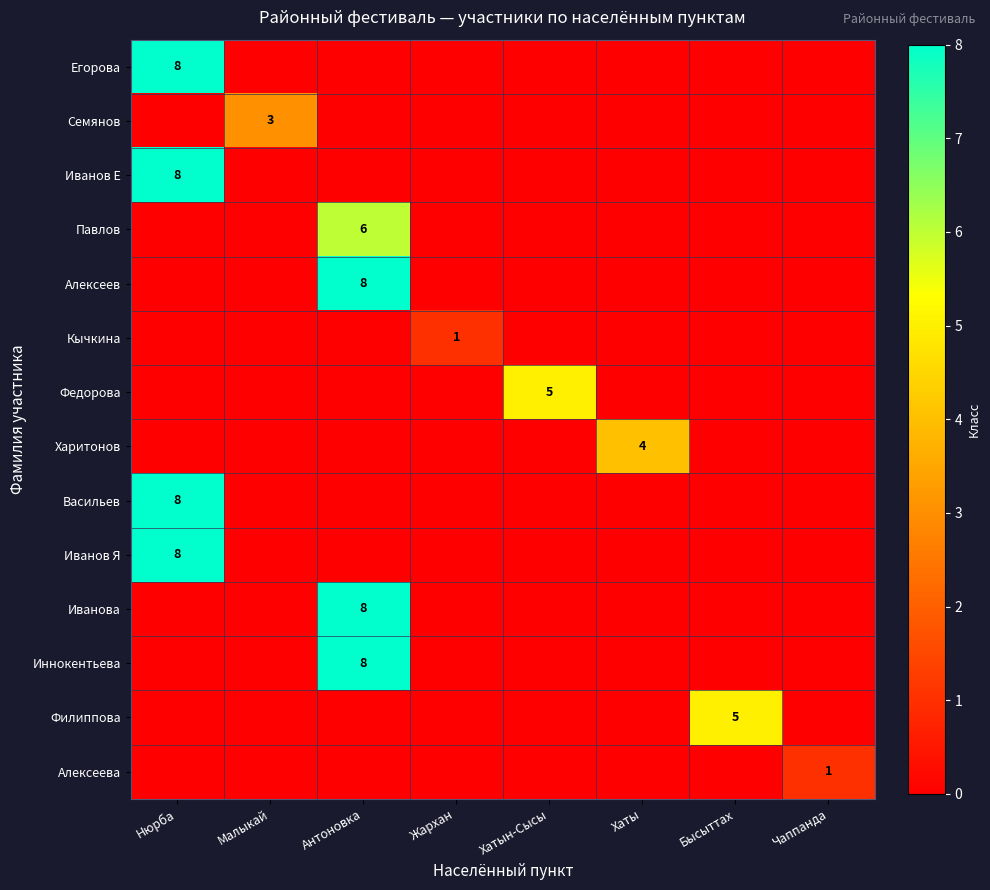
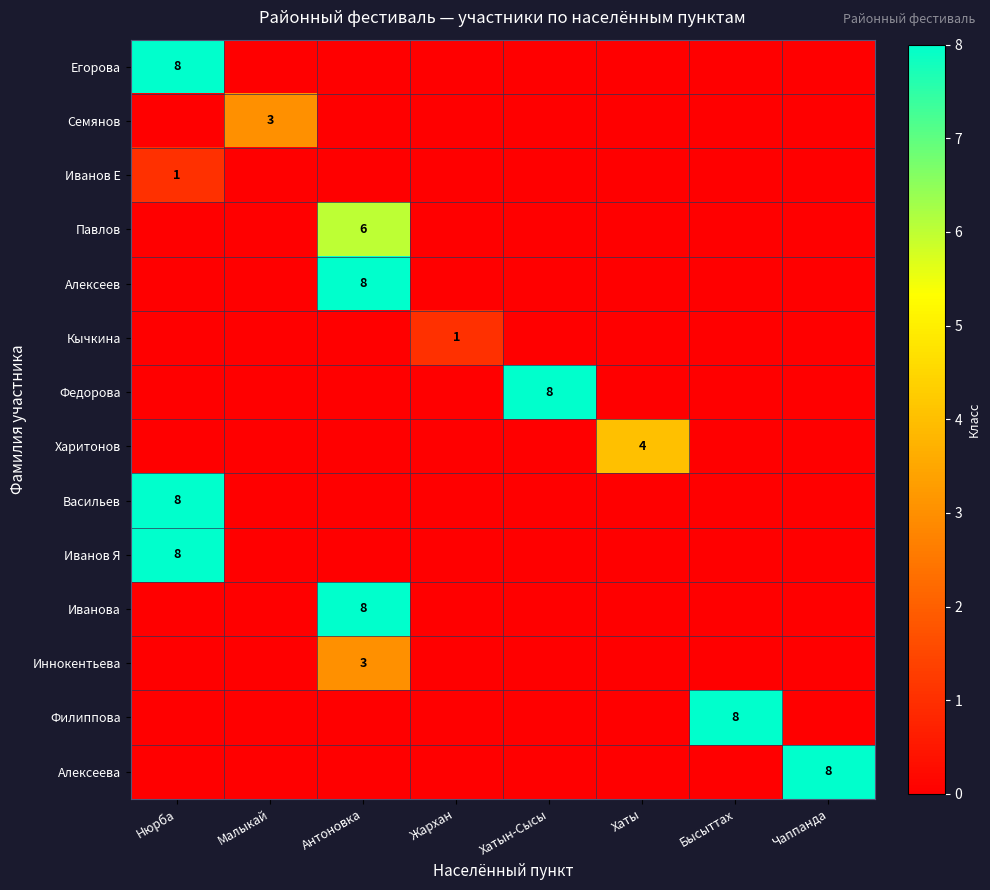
  {
    "Егорова": {
      "Нюрба": 8
    },
    "Семянов": {
      "Малыкай": 3
    },
    "Иванов Е": {
-     "Нюрба": 8
+     "Нюрба": 1
    },
    "Павлов": {
      "Антоновка": 6
    },
    "Алексеев": {
      "Антоновка": 8
    },
    "Кычкина": {
      "Жархан": 1
    },
    "Федорова": {
-     "Хатын-Сысы": 5
+     "Хатын-Сысы": 8
    },
    "Харитонов": {
      "Хаты": 4
    },
    "Васильев": {
      "Нюрба": 8
    },
    "Иванов Я": {
      "Нюрба": 8
    },
    "Иванова": {
      "Антоновка": 8
    },
    "Иннокентьева": {
-     "Антоновка": 8
+     "Антоновка": 3
    },
    "Филиппова": {
-     "Бысыттах": 5
+     "Бысыттах": 8
    },
    "Алексеева": {
-     "Чаппанда": 1
+     "Чаппанда": 8
    }
  }
